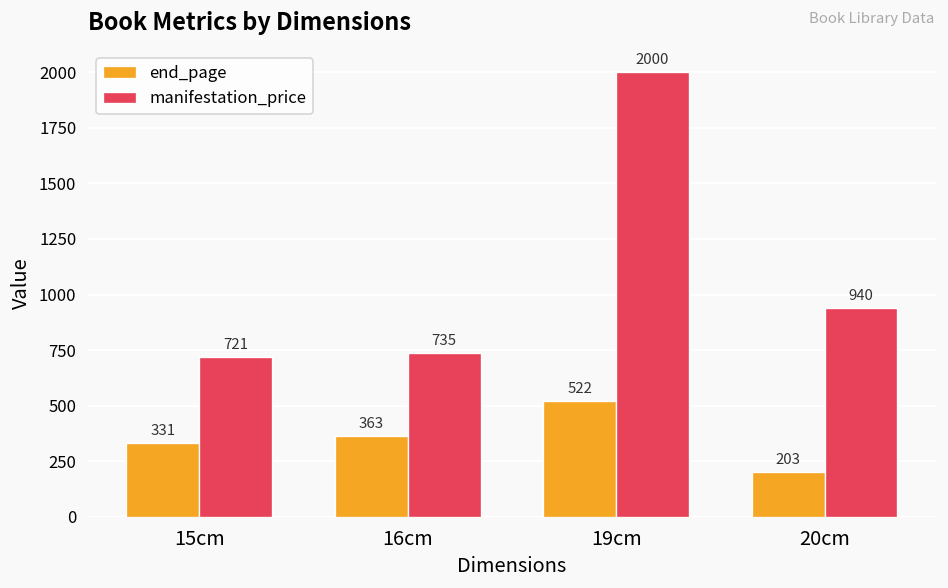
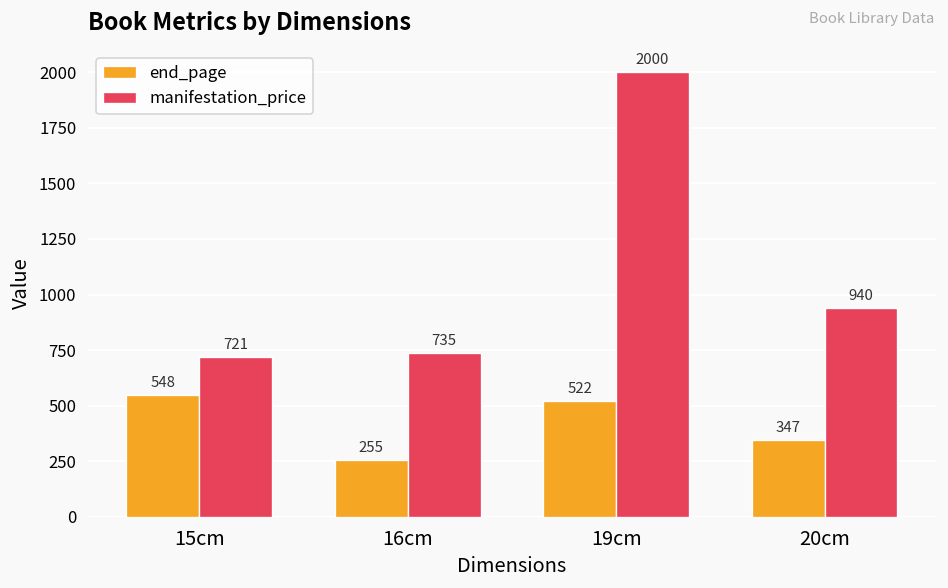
  {
    "end_page": {
-     "15cm": 331,
-     "16cm": 363,
+     "15cm": 548,
+     "16cm": 255,
      "19cm": 522,
-     "20cm": 203
+     "20cm": 347
    },
    "manifestation_price": {
      "15cm": 721,
      "16cm": 735,
      "19cm": 2000,
      "20cm": 940
    }
  }
